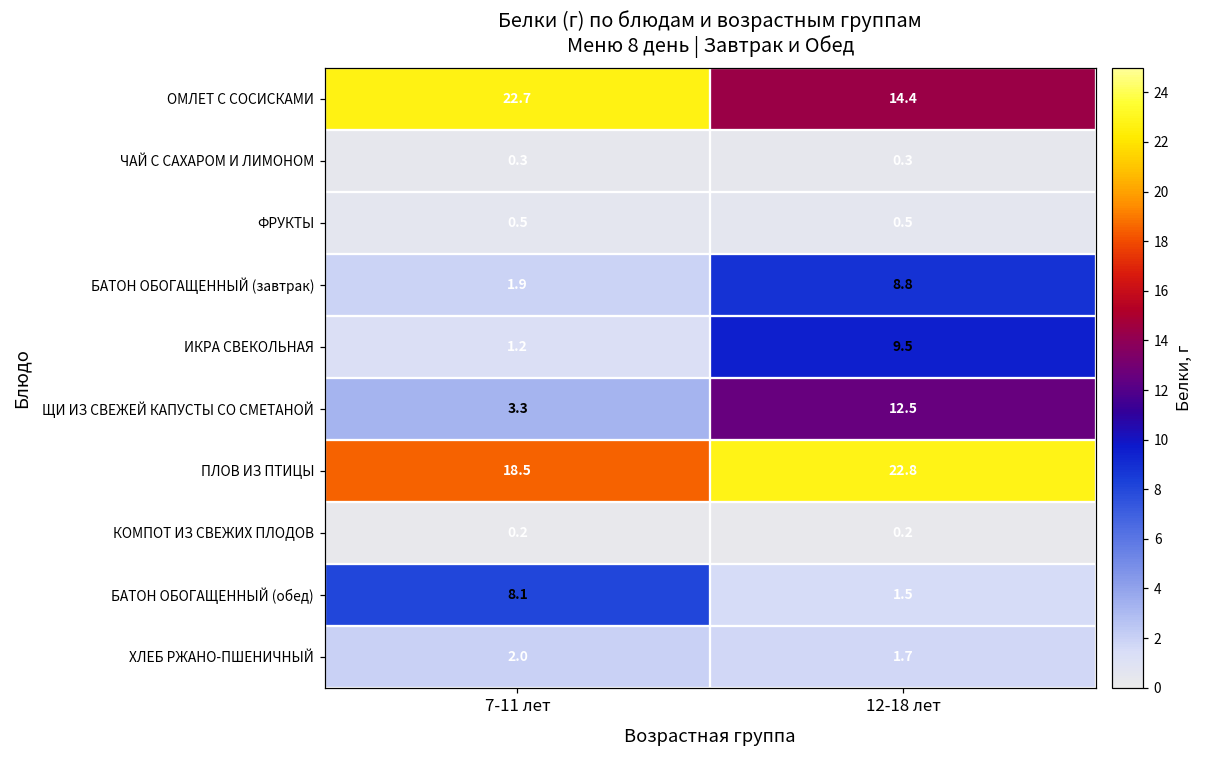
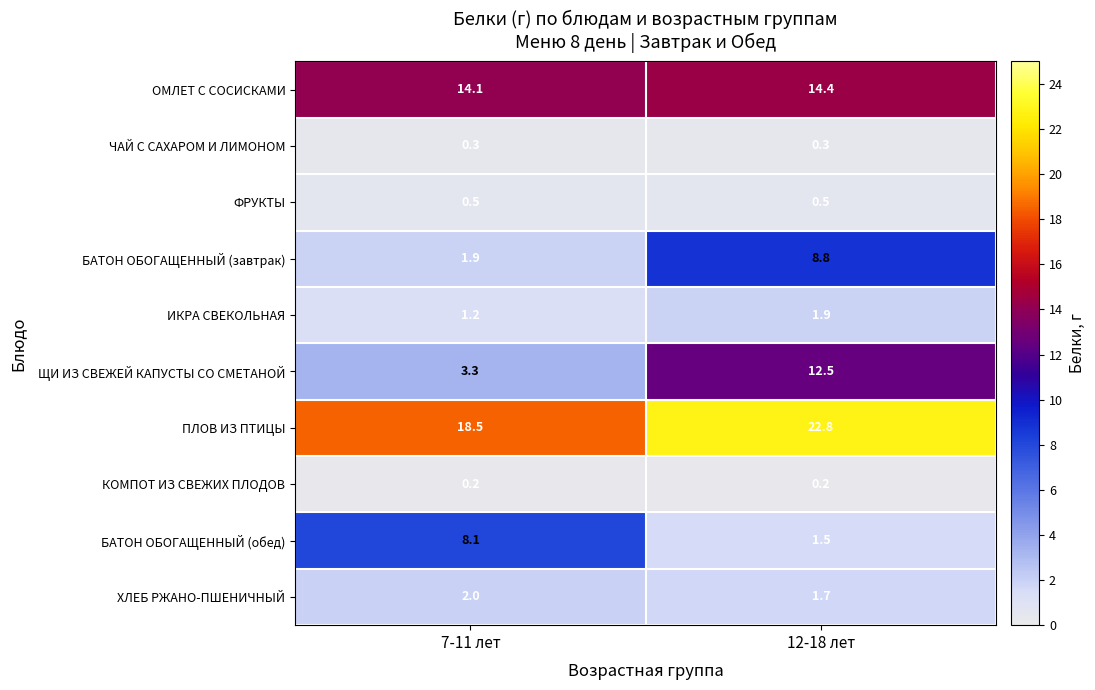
  {
    "ОМЛЕТ С СОСИСКАМИ": {
-     "7-11 лет": 22.7,
+     "7-11 лет": 14.1,
      "12-18 лет": 14.4
    },
    "БАТОН ОБОГАЩЕННЫЙ (завтрак)": {
      "7-11 лет": 1.9,
      "12-18 лет": 8.8
    },
    "ИКРА СВЕКОЛЬНАЯ": {
-     "12-18 лет": 9.5
+     "12-18 лет": 1.9
    },
    "ЩИ ИЗ СВЕЖЕЙ КАПУСТЫ СО СМЕТАНОЙ": {
      "7-11 лет": 3.3,
      "12-18 лет": 12.5
    },
    "ПЛОВ ИЗ ПТИЦЫ": {
      "7-11 лет": 18.5,
      "12-18 лет": 22.8
    },
    "БАТОН ОБОГАЩЕННЫЙ (обед)": {
      "7-11 лет": 8.1
    },
    "ХЛЕБ РЖАНО-ПШЕНИЧНЫЙ": {
      "7-11 лет": 2.0
    }
  }
